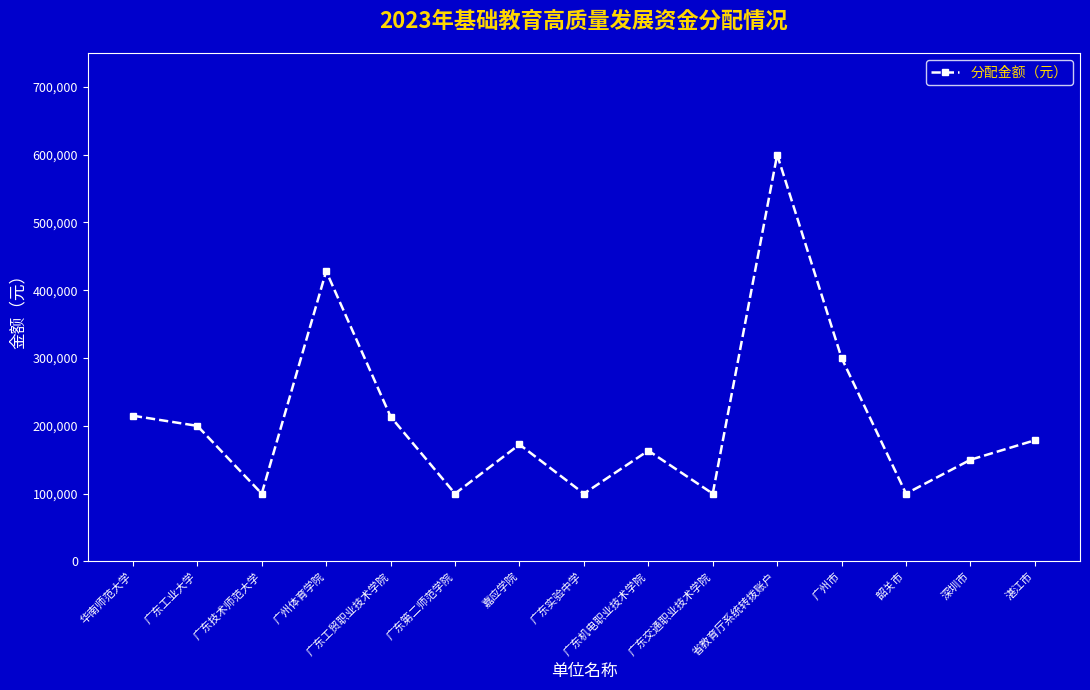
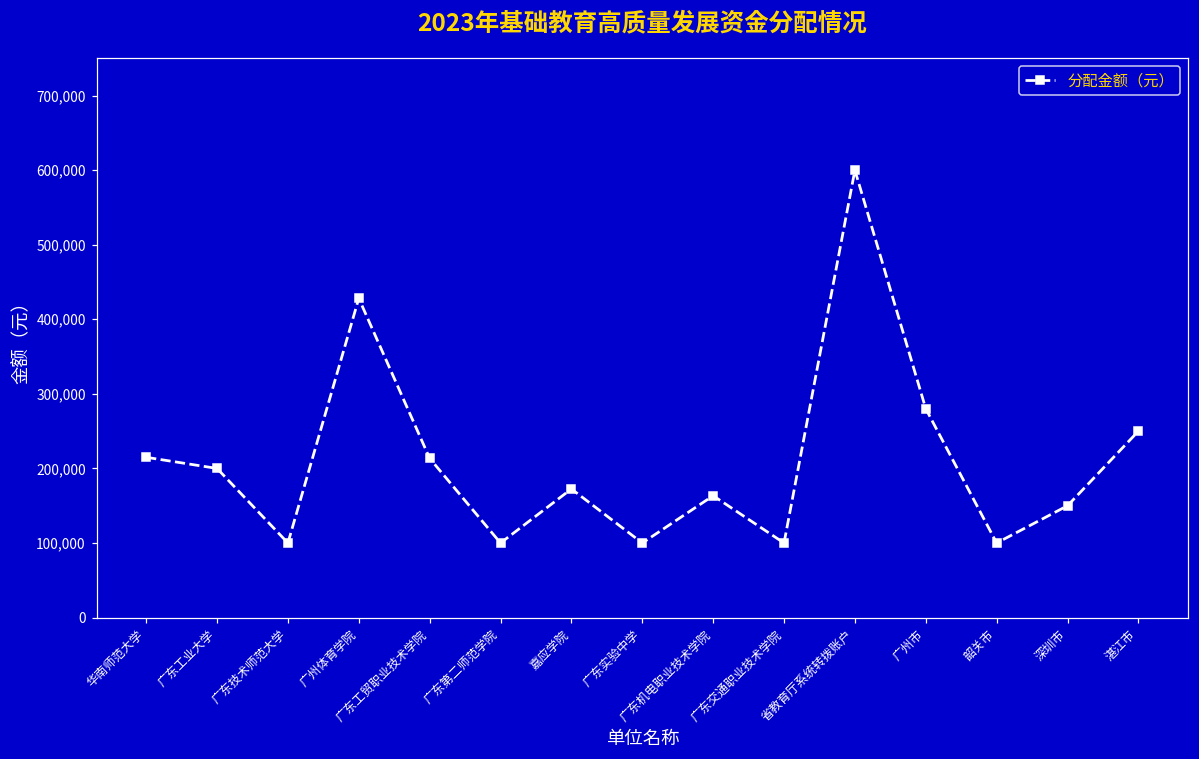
  {
    "华南师范大学": "210,000",
    "广东工业大学": "200,000",
    "广东技术师范大学": "100,000",
    "广州体育学院": "430,000",
    "广东工贸职业技术学院": "210,000",
    "广东第二师范学院": "100,000",
    "嘉应学院": "170,000",
    "广东实验中学": "100,000",
    "广东机电职业技术学院": "160,000",
    "广东交通职业技术学院": "100,000",
    "省教育厅系统转拨账户": "600,000",
-   "广州市": "300,000",
+   "广州市": "280,000",
    "韶关市": "100,000",
    "深圳市": "150,000",
-   "湛江市": "180,000"
+   "湛江市": "250,000"
  }
